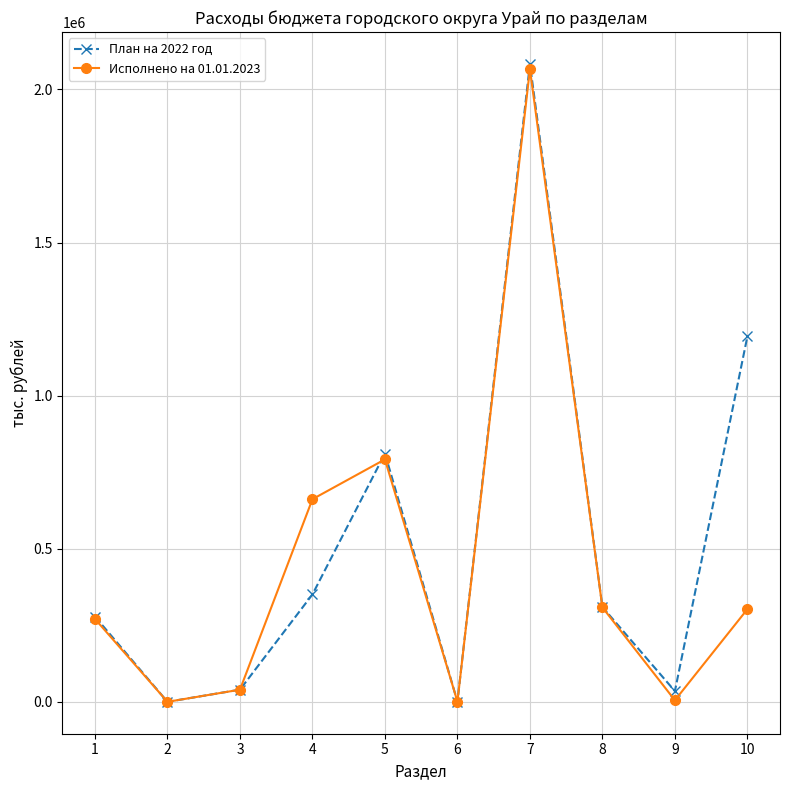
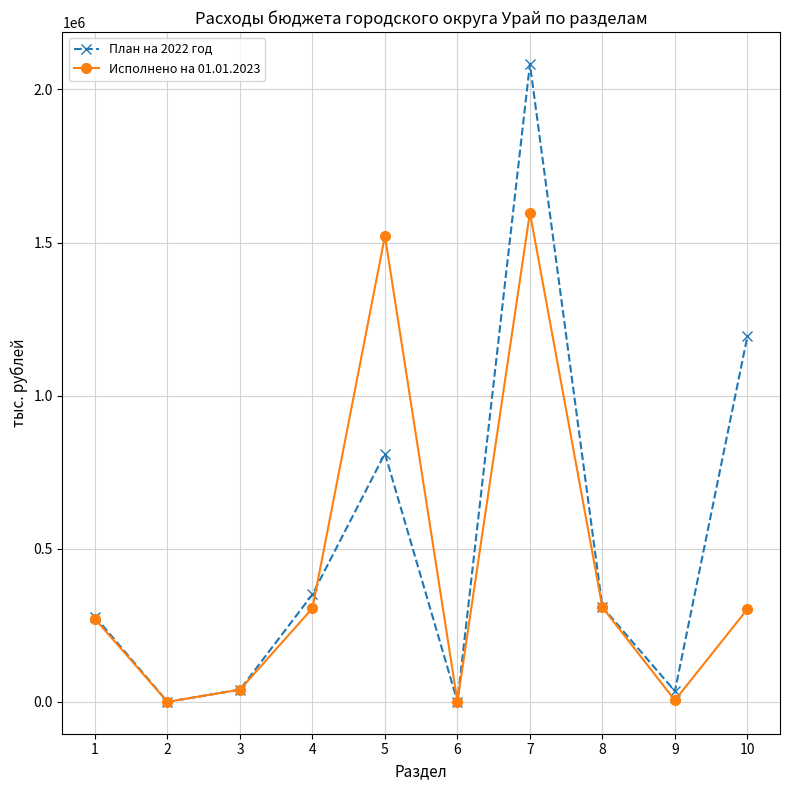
  {
    "План на 2022 год": {
      "4": 350000,
      "5": 810000,
      "7": 2080000,
      "9": 40000,
      "10": 1190000
    },
    "Исполнено на 01.01.2023": {
-     "4": 660000,
-     "5": 790000,
-     "7": 2070000,
+     "4": 310000,
+     "5": 1520000,
+     "7": 1600000,
      "9": 10000,
      "10": 300000
    }
  }
